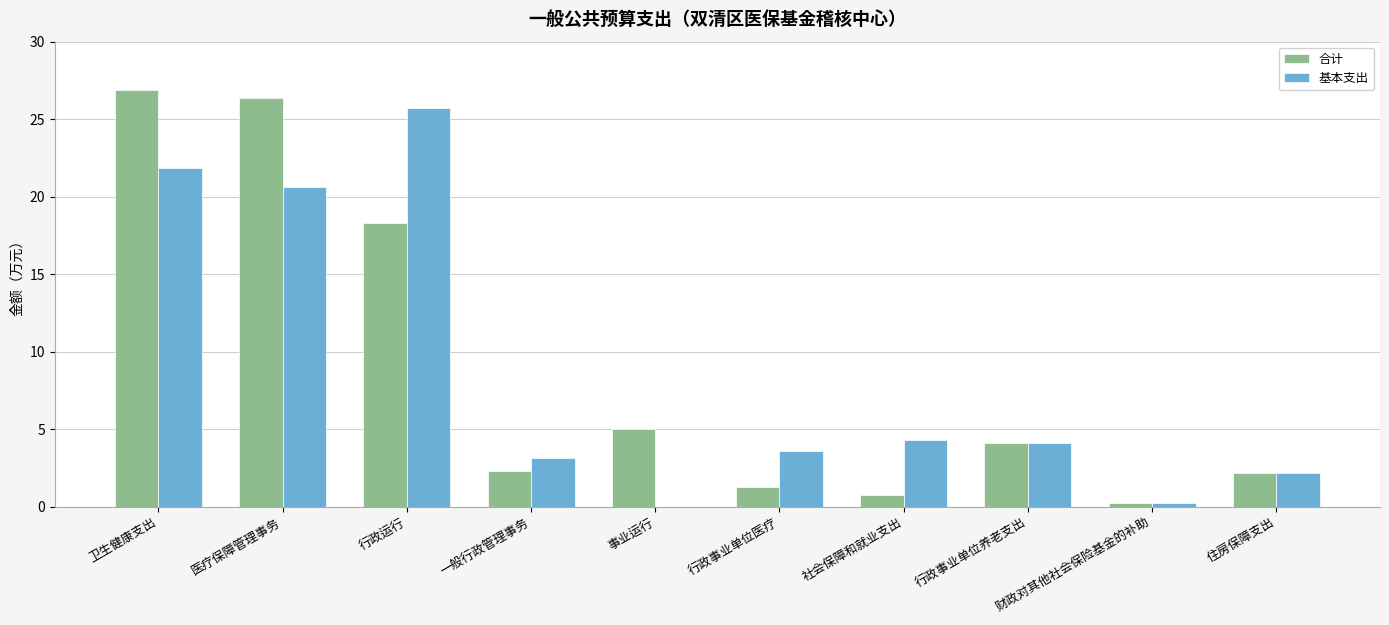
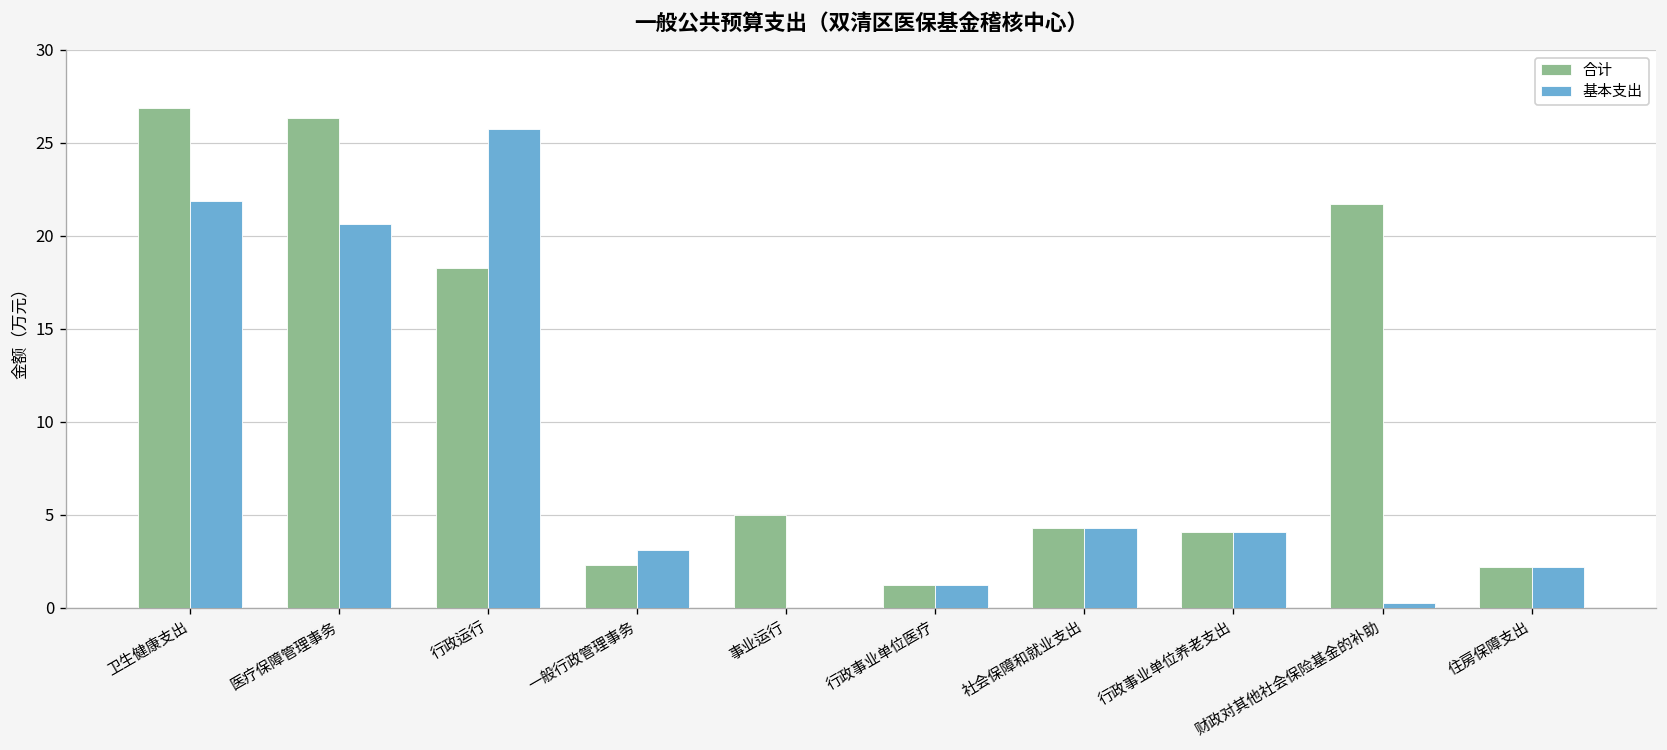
  {
    "合计": {
      "卫生健康支出": 26.9,
      "医疗保障管理事务": 26.3,
      "行政运行": 18.3,
      "一般行政管理事务": 2.3,
      "事业运行": 5.0,
      "行政事业单位医疗": 1.2,
-     "社会保障和就业支出": 0.8,
+     "社会保障和就业支出": 4.3,
      "行政事业单位养老支出": 4.1,
-     "财政对其他社会保险基金的补助": 0.2,
+     "财政对其他社会保险基金的补助": 21.7,
      "住房保障支出": 2.2
    },
    "基本支出": {
      "卫生健康支出": 21.9,
      "医疗保障管理事务": 20.6,
      "行政运行": 25.7,
      "一般行政管理事务": 3.1,
      "事业运行": 0.0,
-     "行政事业单位医疗": 3.6,
+     "行政事业单位医疗": 1.2,
      "社会保障和就业支出": 4.3,
      "行政事业单位养老支出": 4.1,
      "财政对其他社会保险基金的补助": 0.2,
      "住房保障支出": 2.2
    }
  }
